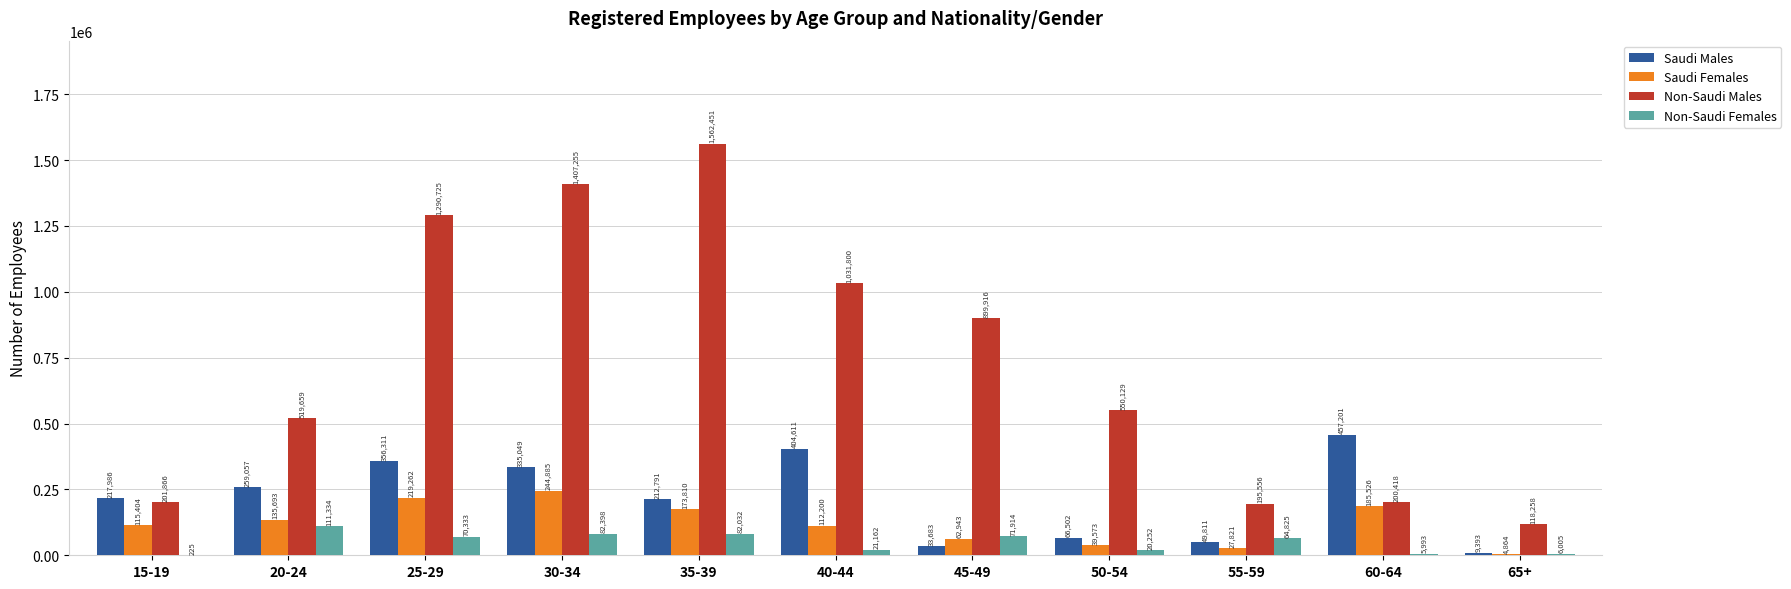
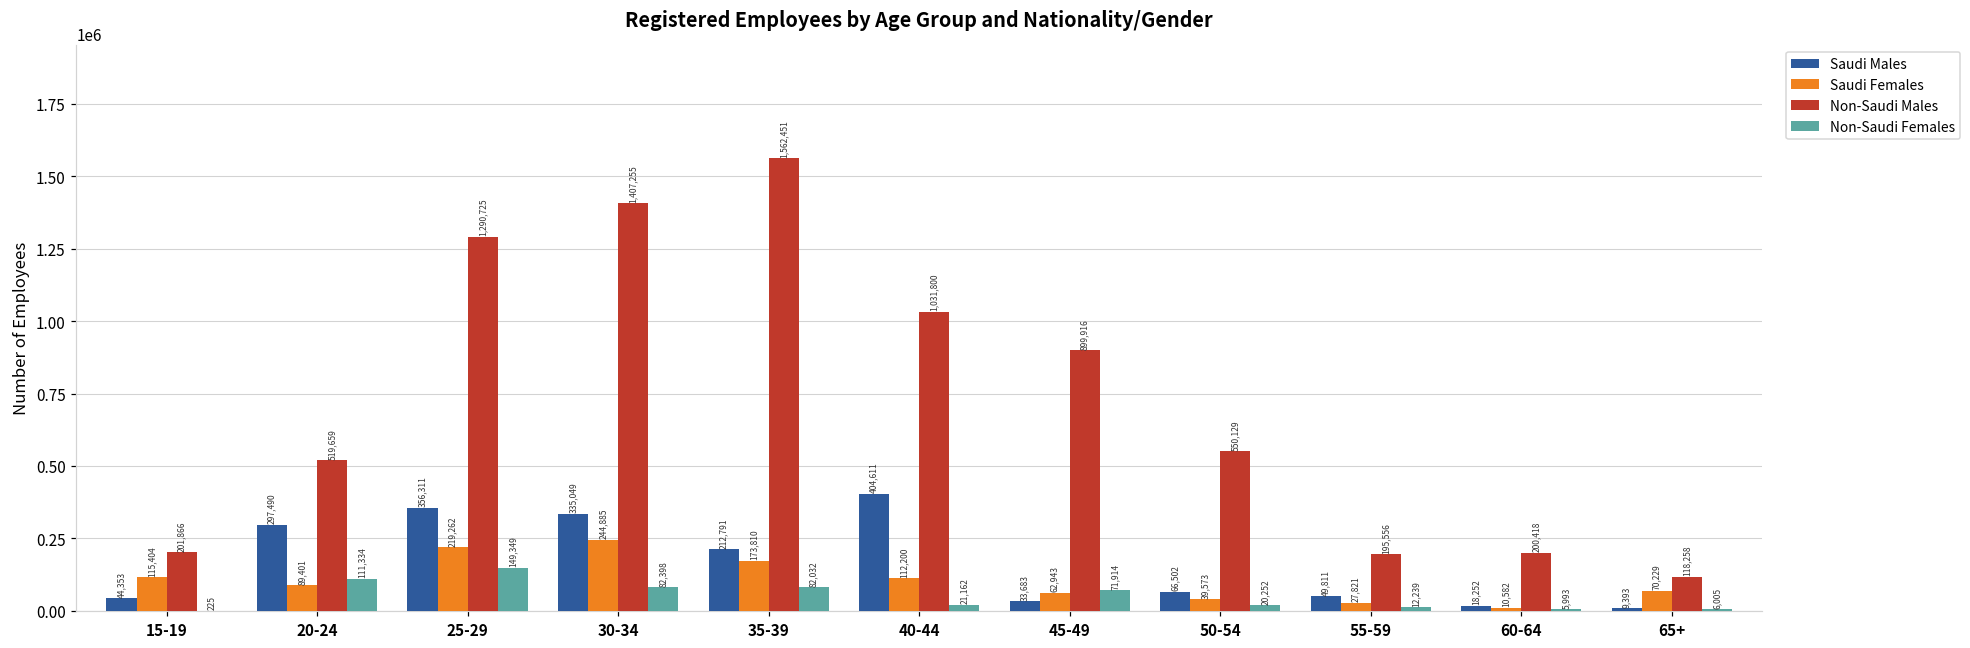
  {
    "Saudi Males": {
-     "15-19": "217,986",
-     "20-24": "259,057",
+     "15-19": "44,353",
+     "20-24": "297,490",
      "25-29": "356,311",
      "30-34": "335,049",
      "35-39": "212,791",
      "40-44": "404,611",
      "45-49": "33,683",
      "50-54": "66,502",
      "55-59": "49,811",
-     "60-64": "457,201",
+     "60-64": "18,252",
      "65+": "9,393"
    },
    "Saudi Females": {
      "15-19": "115,404",
-     "20-24": "135,693",
+     "20-24": "89,401",
      "25-29": "219,262",
      "30-34": "244,885",
      "35-39": "173,810",
      "40-44": "112,200",
      "45-49": "62,943",
      "50-54": "39,573",
      "55-59": "27,821",
-     "60-64": "185,526",
-     "65+": "4,864"
+     "60-64": "10,582",
+     "65+": "70,229"
    },
    "Non-Saudi Males": {
      "15-19": "201,866",
      "20-24": "519,659",
      "25-29": "1,290,725",
      "30-34": "1,407,255",
      "35-39": "1,562,451",
      "40-44": "1,031,800",
      "45-49": "899,916",
      "50-54": "550,129",
      "55-59": "195,556",
      "60-64": "200,418",
      "65+": "118,258"
    },
    "Non-Saudi Females": {
      "15-19": "225",
      "20-24": "111,334",
-     "25-29": "70,333",
+     "25-29": "149,349",
      "30-34": "82,398",
      "35-39": "82,032",
      "40-44": "21,162",
      "45-49": "71,914",
      "50-54": "20,252",
-     "55-59": "64,825",
+     "55-59": "12,239",
      "60-64": "5,993",
      "65+": "6,005"
    }
  }
